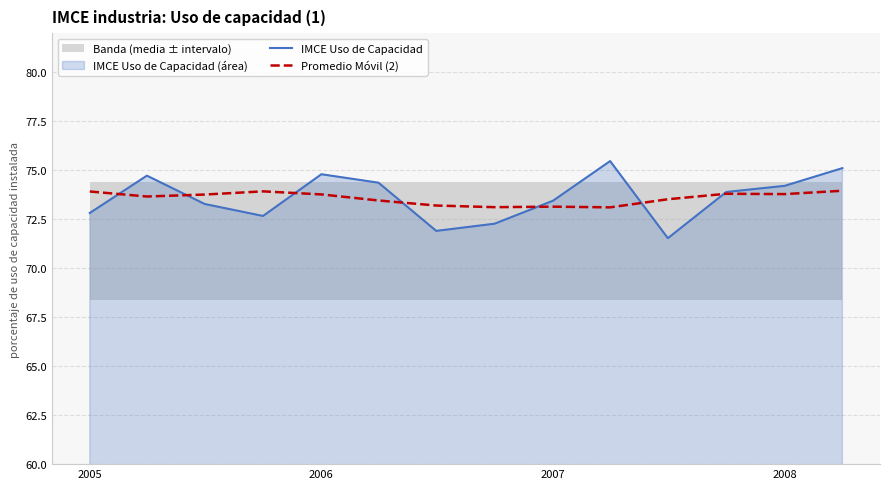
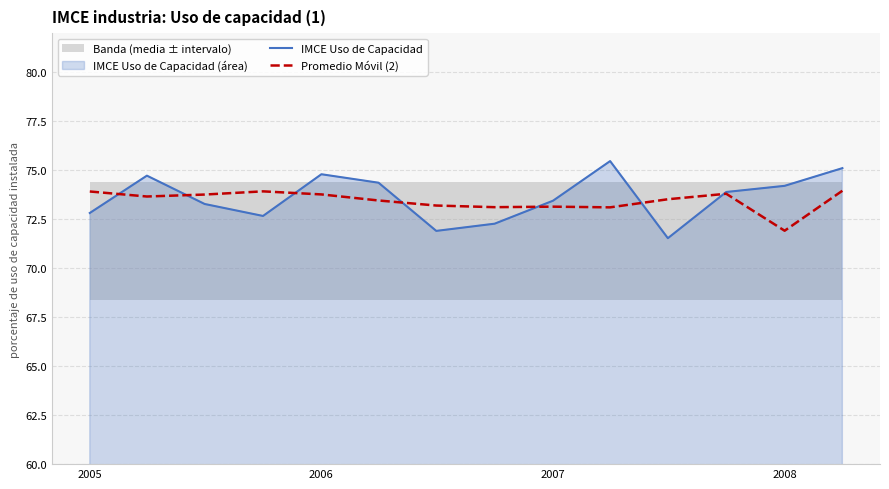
  {
    "Promedio Móvil (2)": {
      "2005": 73.9,
      "2006": 73.8,
      "2007": 73.1,
-     "2008": 73.8
+     "2008": 71.9
    }
  }
